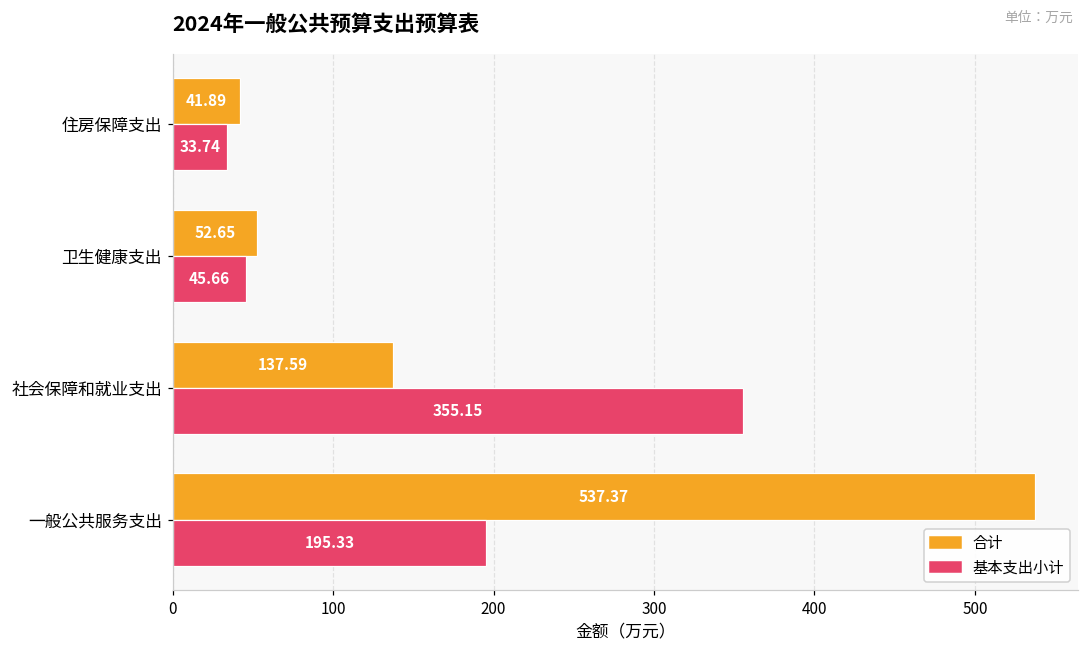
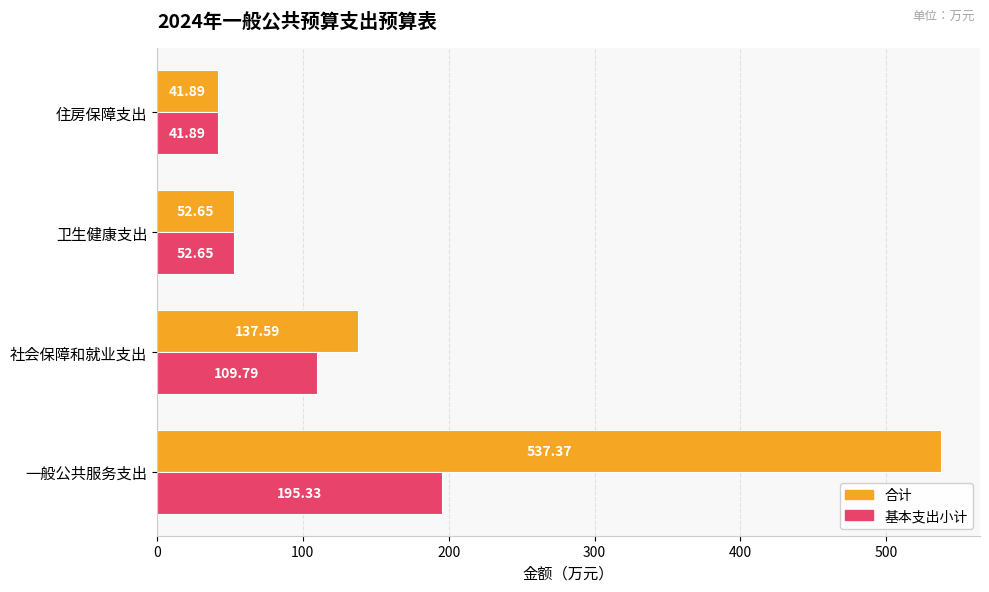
  {
    "合计": {
      "住房保障支出": 41.89,
      "卫生健康支出": 52.65,
      "社会保障和就业支出": 137.59,
      "一般公共服务支出": 537.37
    },
    "基本支出小计": {
-     "住房保障支出": 33.74,
-     "卫生健康支出": 45.66,
-     "社会保障和就业支出": 355.15,
+     "住房保障支出": 41.89,
+     "卫生健康支出": 52.65,
+     "社会保障和就业支出": 109.79,
      "一般公共服务支出": 195.33
    }
  }
